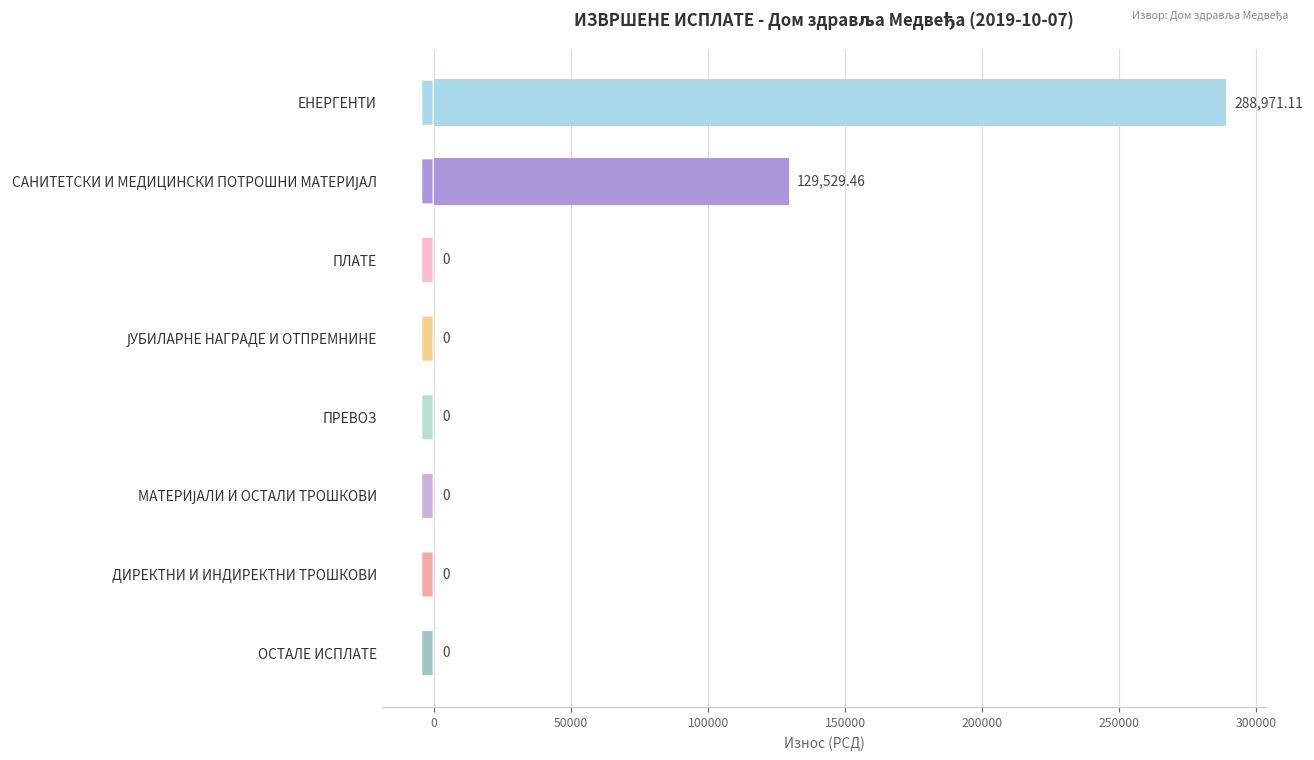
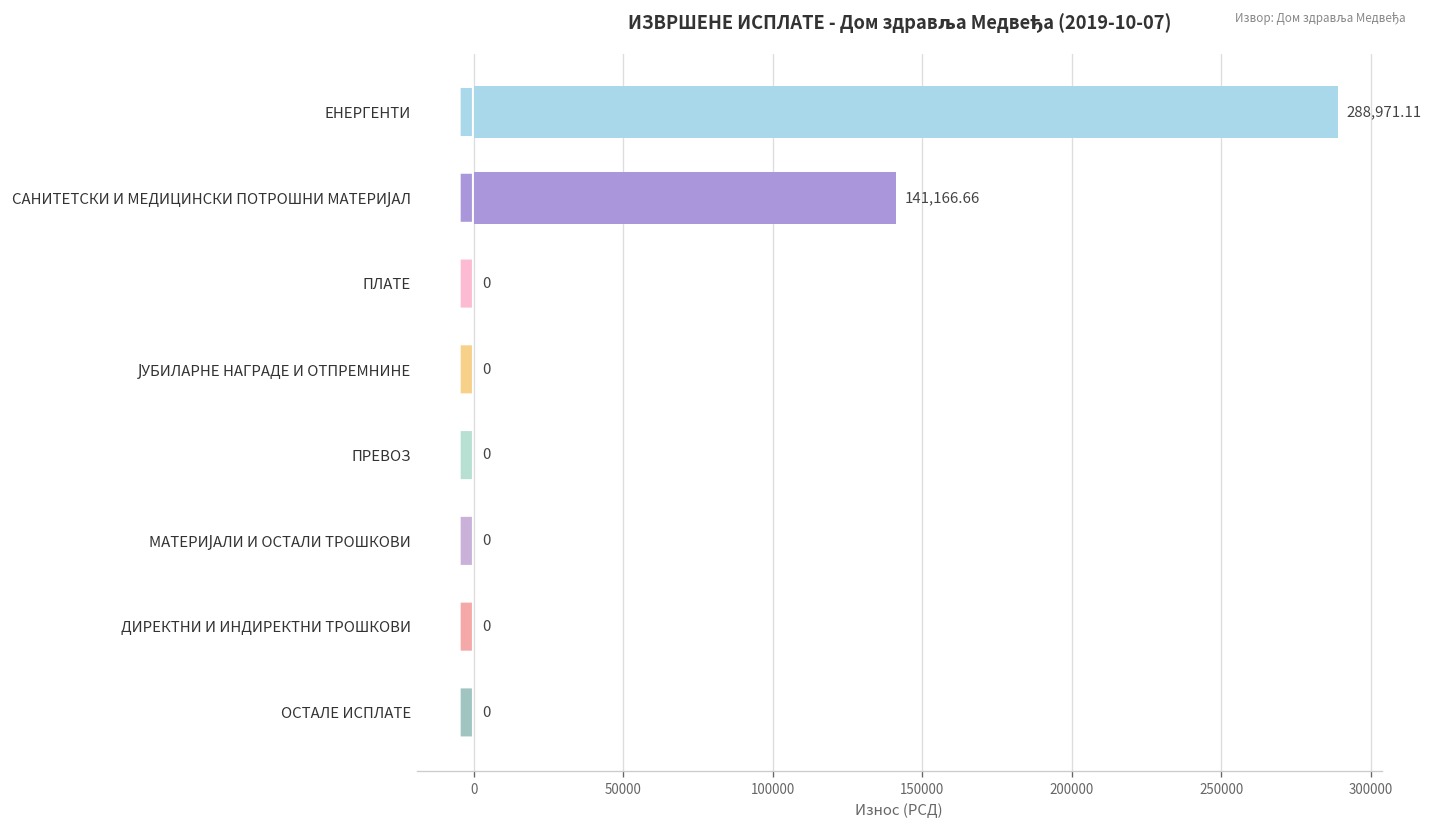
  {
    "ЕНЕРГЕНТИ": "288,971.11",
-   "САНИТЕТСКИ И МЕДИЦИНСКИ ПОТРОШНИ МАТЕРИЈАЛ": "129,529.46",
+   "САНИТЕТСКИ И МЕДИЦИНСКИ ПОТРОШНИ МАТЕРИЈАЛ": "141,166.66",
    "ПЛАТЕ": "0",
    "ЈУБИЛАРНЕ НАГРАДЕ И ОТПРЕМНИНЕ": "0",
    "ПРЕВОЗ": "0",
    "МАТЕРИЈАЛИ И ОСТАЛИ ТРОШКОВИ": "0",
    "ДИРЕКТНИ И ИНДИРЕКТНИ ТРОШКОВИ": "0",
    "ОСТАЛЕ ИСПЛАТЕ": "0"
  }
